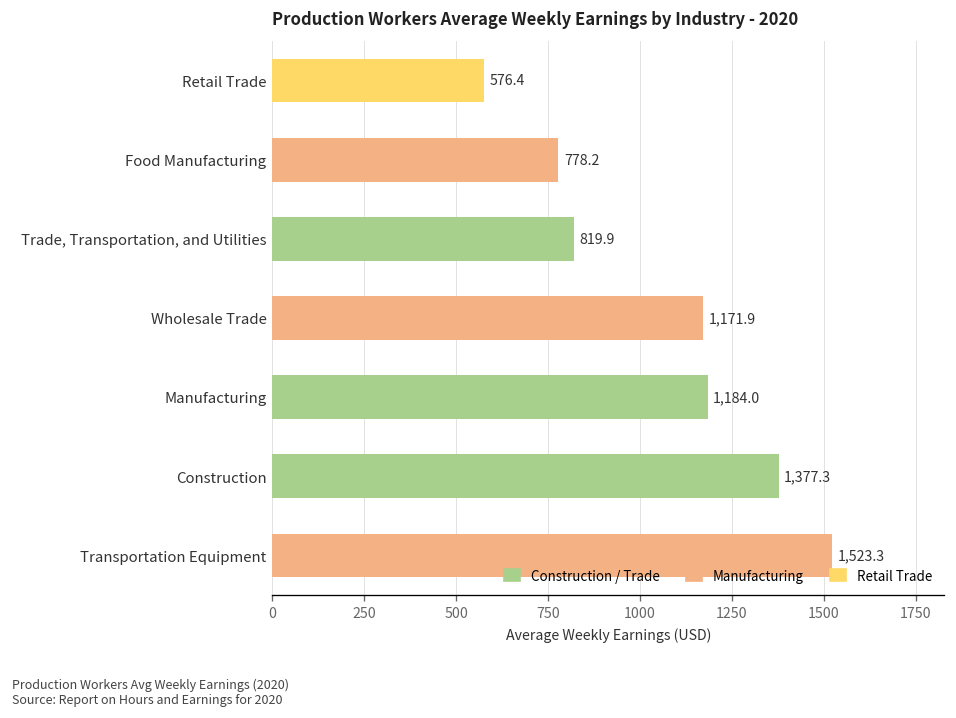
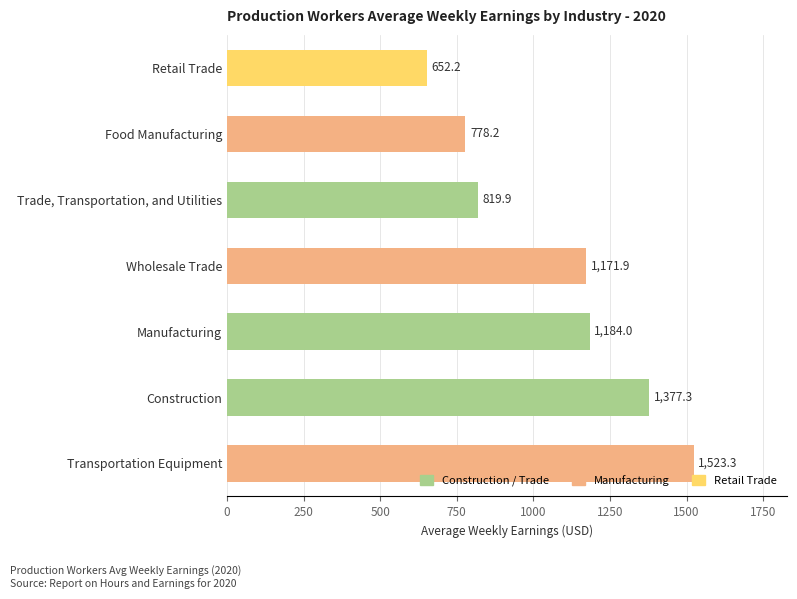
  {
-   "Retail Trade": "576.4",
+   "Retail Trade": "652.2",
    "Food Manufacturing": "778.2",
    "Trade, Transportation, and Utilities": "819.9",
    "Wholesale Trade": "1,171.9",
    "Manufacturing": "1,184.0",
    "Construction": "1,377.3",
    "Transportation Equipment": "1,523.3"
  }
